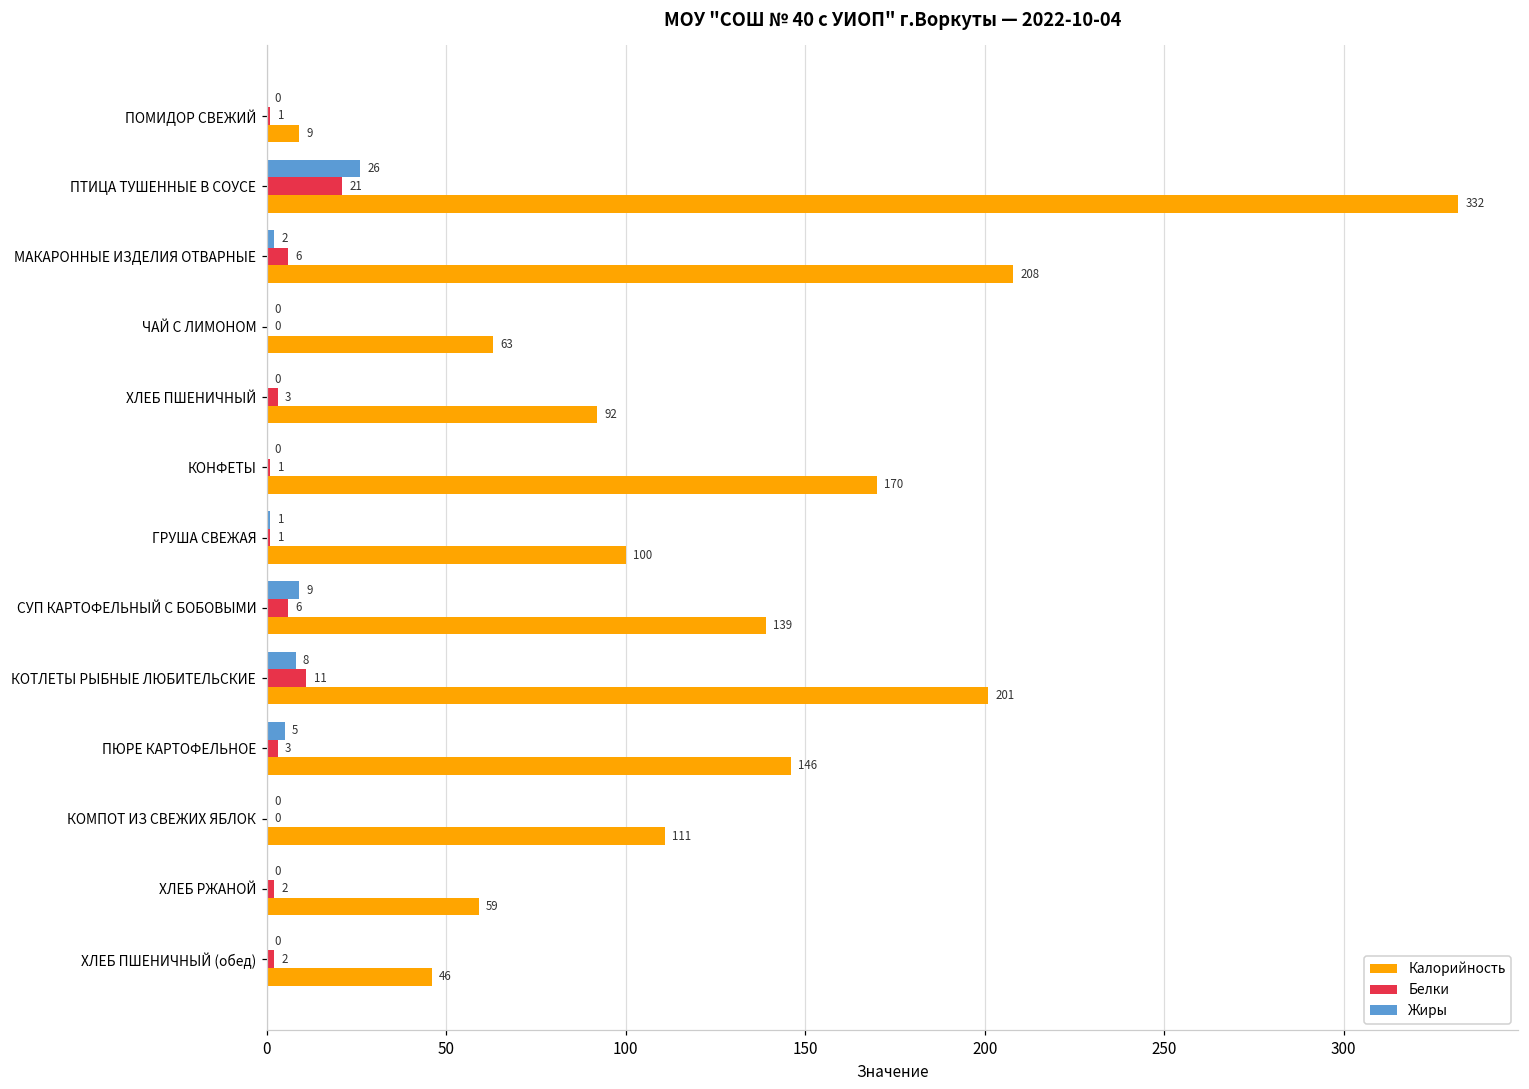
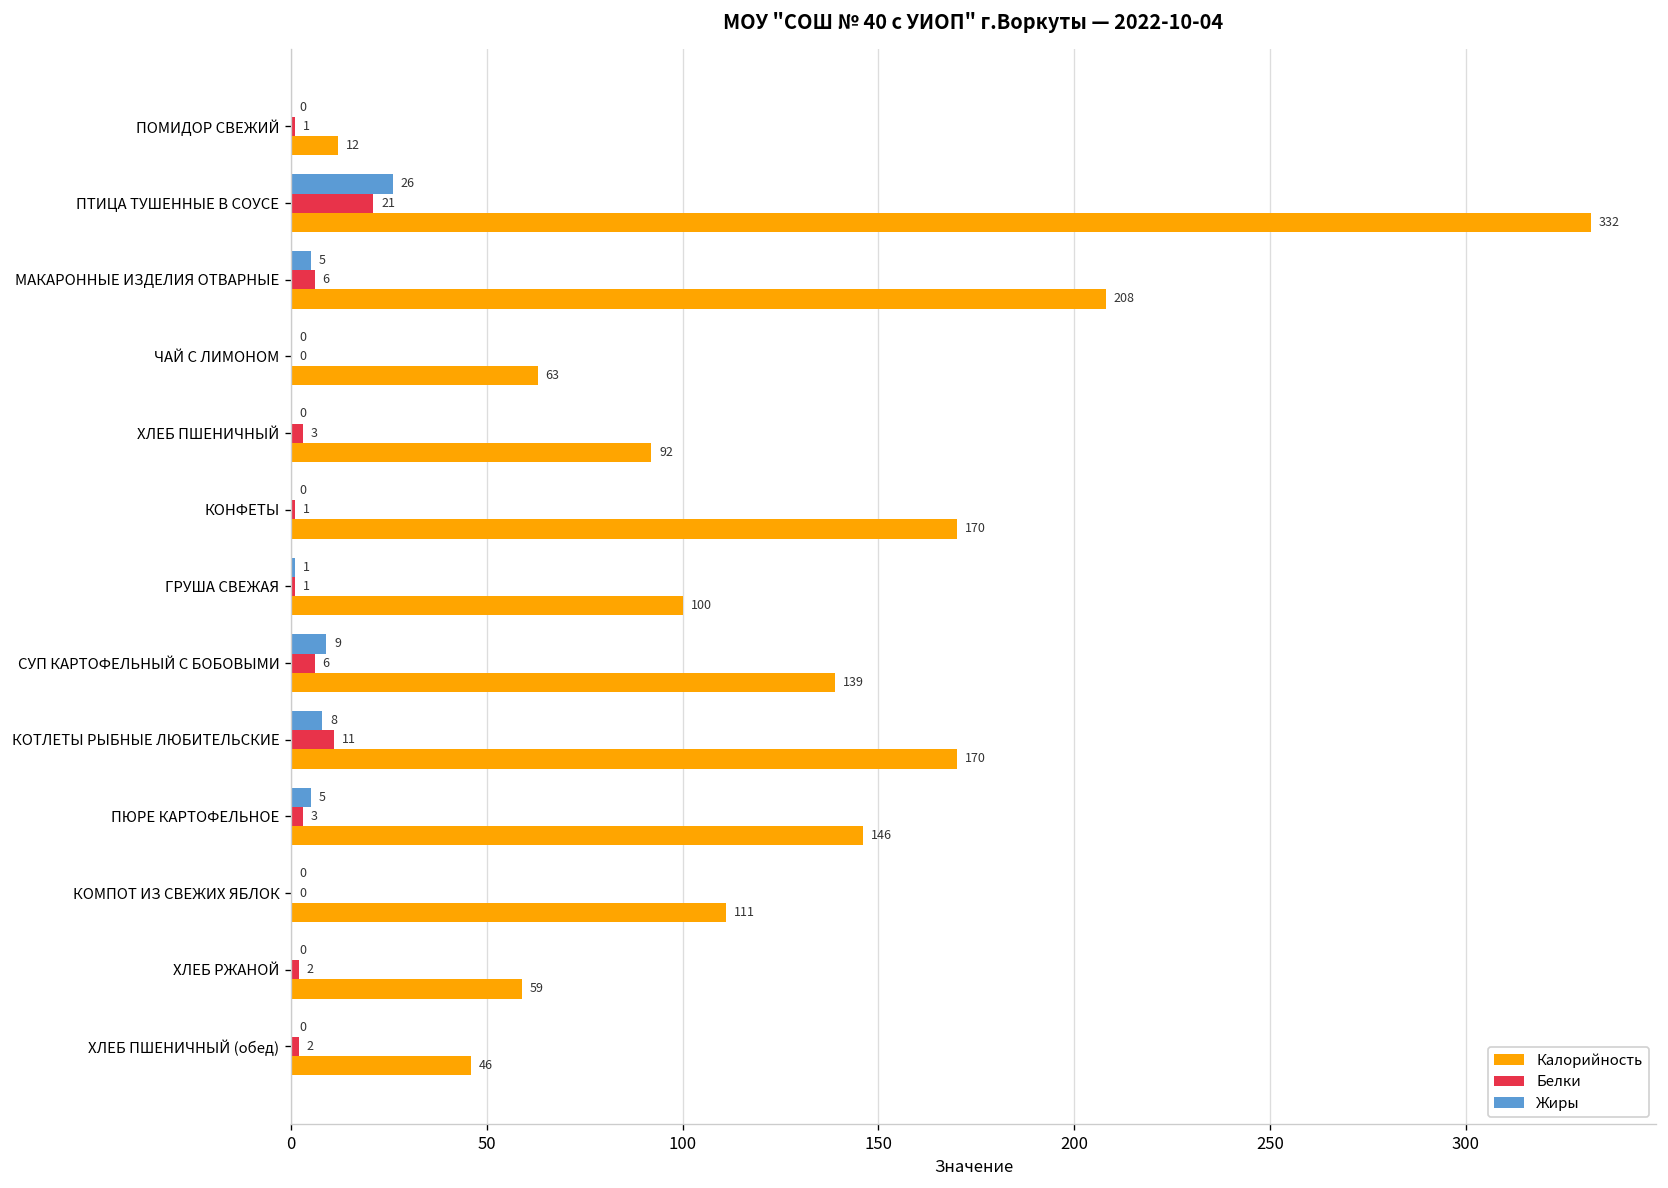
  {
    "Калорийность": {
-     "ПОМИДОР СВЕЖИЙ": 9,
+     "ПОМИДОР СВЕЖИЙ": 12,
      "ПТИЦА ТУШЕННЫЕ В СОУСЕ": 332,
      "МАКАРОННЫЕ ИЗДЕЛИЯ ОТВАРНЫЕ": 208,
      "ЧАЙ С ЛИМОНОМ": 63,
      "ХЛЕБ ПШЕНИЧНЫЙ": 92,
      "КОНФЕТЫ": 170,
      "ГРУША СВЕЖАЯ": 100,
      "СУП КАРТОФЕЛЬНЫЙ С БОБОВЫМИ": 139,
-     "КОТЛЕТЫ РЫБНЫЕ ЛЮБИТЕЛЬСКИЕ": 201,
+     "КОТЛЕТЫ РЫБНЫЕ ЛЮБИТЕЛЬСКИЕ": 170,
      "ПЮРЕ КАРТОФЕЛЬНОЕ": 146,
      "КОМПОТ ИЗ СВЕЖИХ ЯБЛОК": 111,
      "ХЛЕБ РЖАНОЙ": 59,
      "ХЛЕБ ПШЕНИЧНЫЙ (обед)": 46
    },
    "Белки": {
      "ПОМИДОР СВЕЖИЙ": 1,
      "ПТИЦА ТУШЕННЫЕ В СОУСЕ": 21,
      "МАКАРОННЫЕ ИЗДЕЛИЯ ОТВАРНЫЕ": 6,
      "ЧАЙ С ЛИМОНОМ": 0,
      "ХЛЕБ ПШЕНИЧНЫЙ": 3,
      "КОНФЕТЫ": 1,
      "ГРУША СВЕЖАЯ": 1,
      "СУП КАРТОФЕЛЬНЫЙ С БОБОВЫМИ": 6,
      "КОТЛЕТЫ РЫБНЫЕ ЛЮБИТЕЛЬСКИЕ": 11,
      "ПЮРЕ КАРТОФЕЛЬНОЕ": 3,
      "КОМПОТ ИЗ СВЕЖИХ ЯБЛОК": 0,
      "ХЛЕБ РЖАНОЙ": 2,
      "ХЛЕБ ПШЕНИЧНЫЙ (обед)": 2
    },
    "Жиры": {
      "ПОМИДОР СВЕЖИЙ": 0,
      "ПТИЦА ТУШЕННЫЕ В СОУСЕ": 26,
-     "МАКАРОННЫЕ ИЗДЕЛИЯ ОТВАРНЫЕ": 2,
+     "МАКАРОННЫЕ ИЗДЕЛИЯ ОТВАРНЫЕ": 5,
      "ЧАЙ С ЛИМОНОМ": 0,
      "ХЛЕБ ПШЕНИЧНЫЙ": 0,
      "КОНФЕТЫ": 0,
      "ГРУША СВЕЖАЯ": 1,
      "СУП КАРТОФЕЛЬНЫЙ С БОБОВЫМИ": 9,
      "КОТЛЕТЫ РЫБНЫЕ ЛЮБИТЕЛЬСКИЕ": 8,
      "ПЮРЕ КАРТОФЕЛЬНОЕ": 5,
      "КОМПОТ ИЗ СВЕЖИХ ЯБЛОК": 0,
      "ХЛЕБ РЖАНОЙ": 0,
      "ХЛЕБ ПШЕНИЧНЫЙ (обед)": 0
    }
  }
